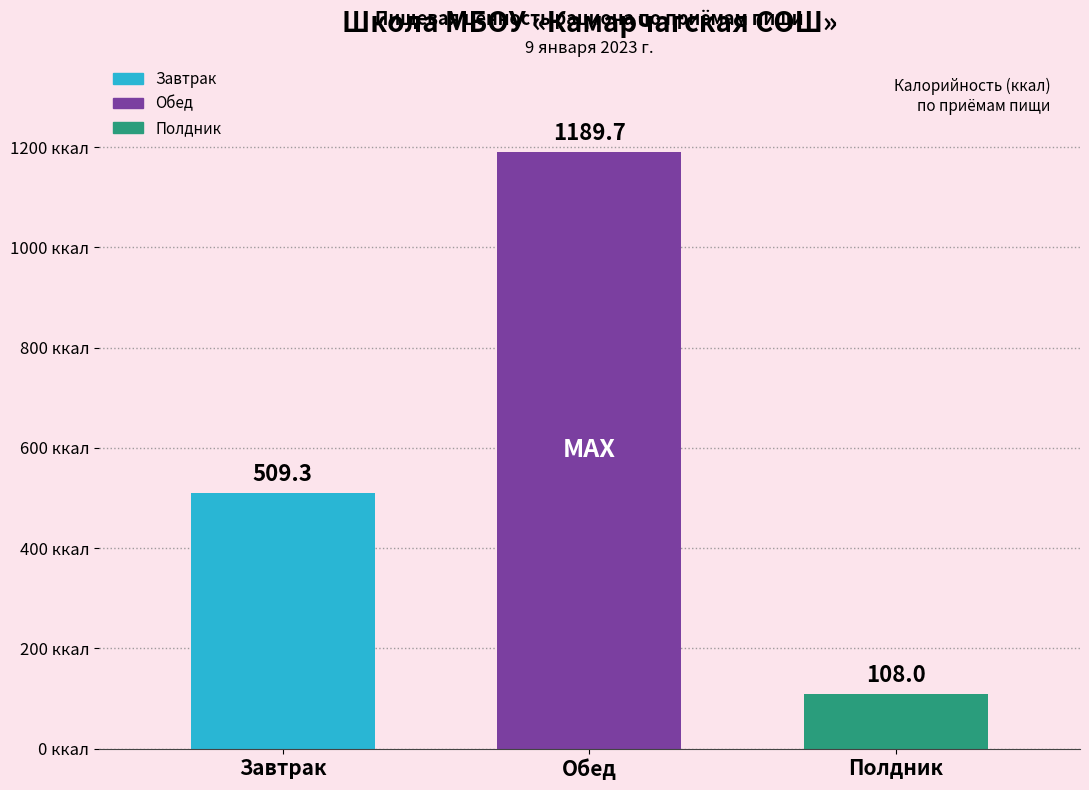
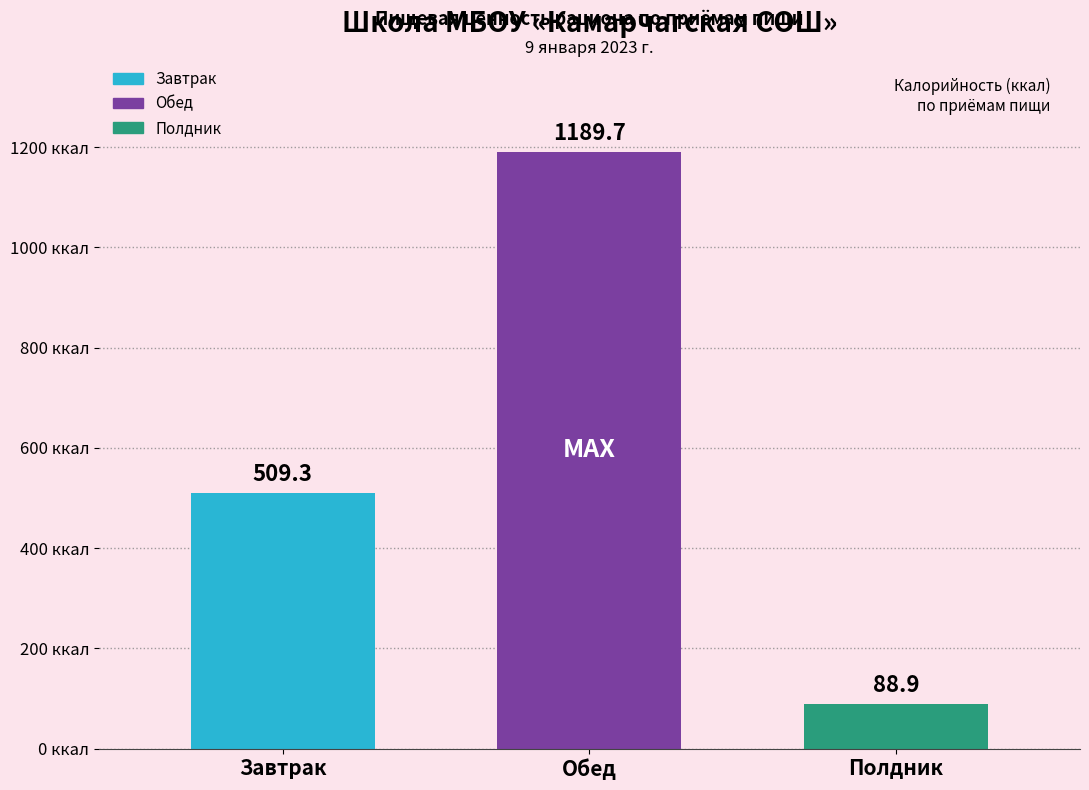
  {
    "Завтрак": 509.3,
    "Обед": 1189.7,
-   "Полдник": 108.0
+   "Полдник": 88.9
  }
